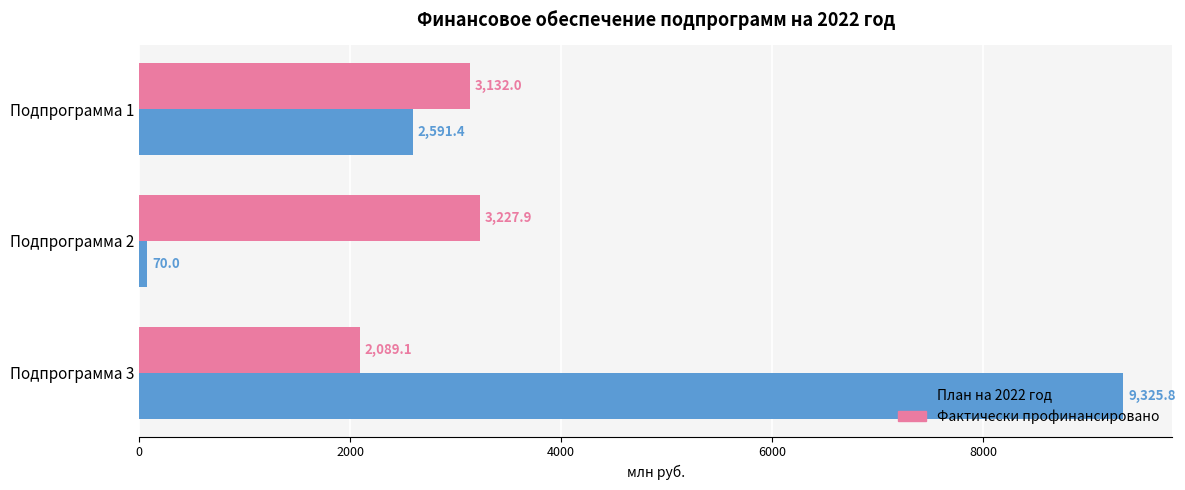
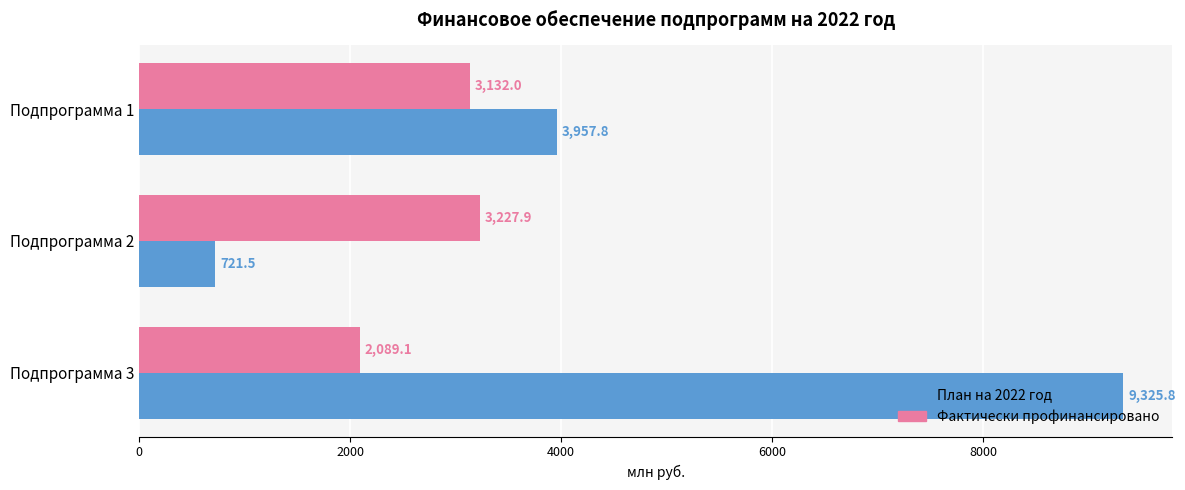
  {
    "План на 2022 год": {
-     "Подпрограмма 1": "2,591.4",
-     "Подпрограмма 2": "70.0",
+     "Подпрограмма 1": "3,957.8",
+     "Подпрограмма 2": "721.5",
      "Подпрограмма 3": "9,325.8"
    },
    "Фактически профинансировано": {
      "Подпрограмма 1": "3,132.0",
      "Подпрограмма 2": "3,227.9",
      "Подпрограмма 3": "2,089.1"
    }
  }
